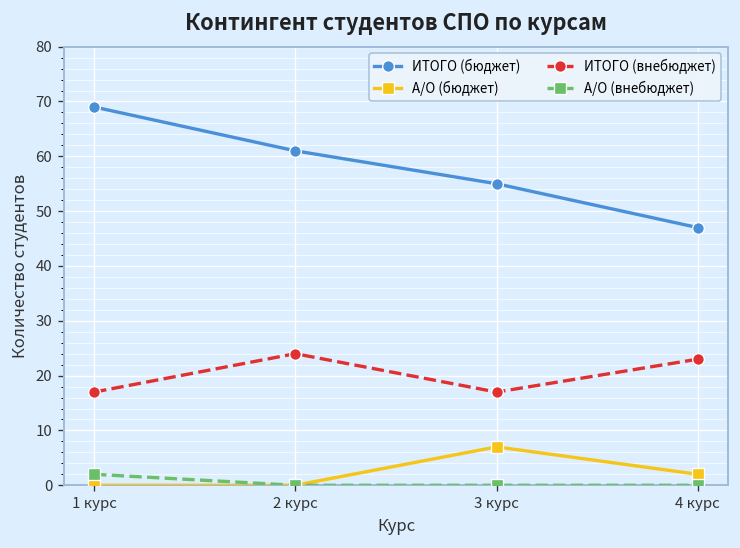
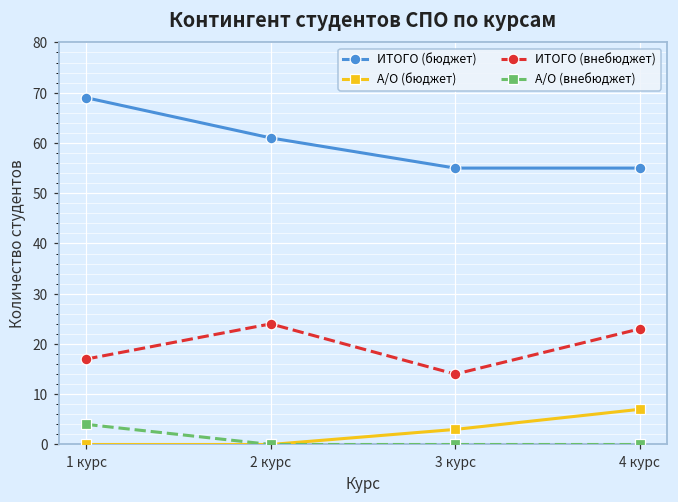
  {
    "ИТОГО (бюджет)": {
      "1 курс": 69,
      "2 курс": 61,
      "3 курс": 55,
-     "4 курс": 47
+     "4 курс": 55
    },
    "А/О (бюджет)": {
      "1 курс": 0,
-     "3 курс": 7,
-     "4 курс": 2
+     "3 курс": 3,
+     "4 курс": 7
    },
    "ИТОГО (внебюджет)": {
      "1 курс": 17,
      "2 курс": 24,
-     "3 курс": 17,
+     "3 курс": 14,
      "4 курс": 23
    },
    "А/О (внебюджет)": {
-     "1 курс": 2,
+     "1 курс": 4,
      "3 курс": 0,
      "4 курс": 0
    }
  }
